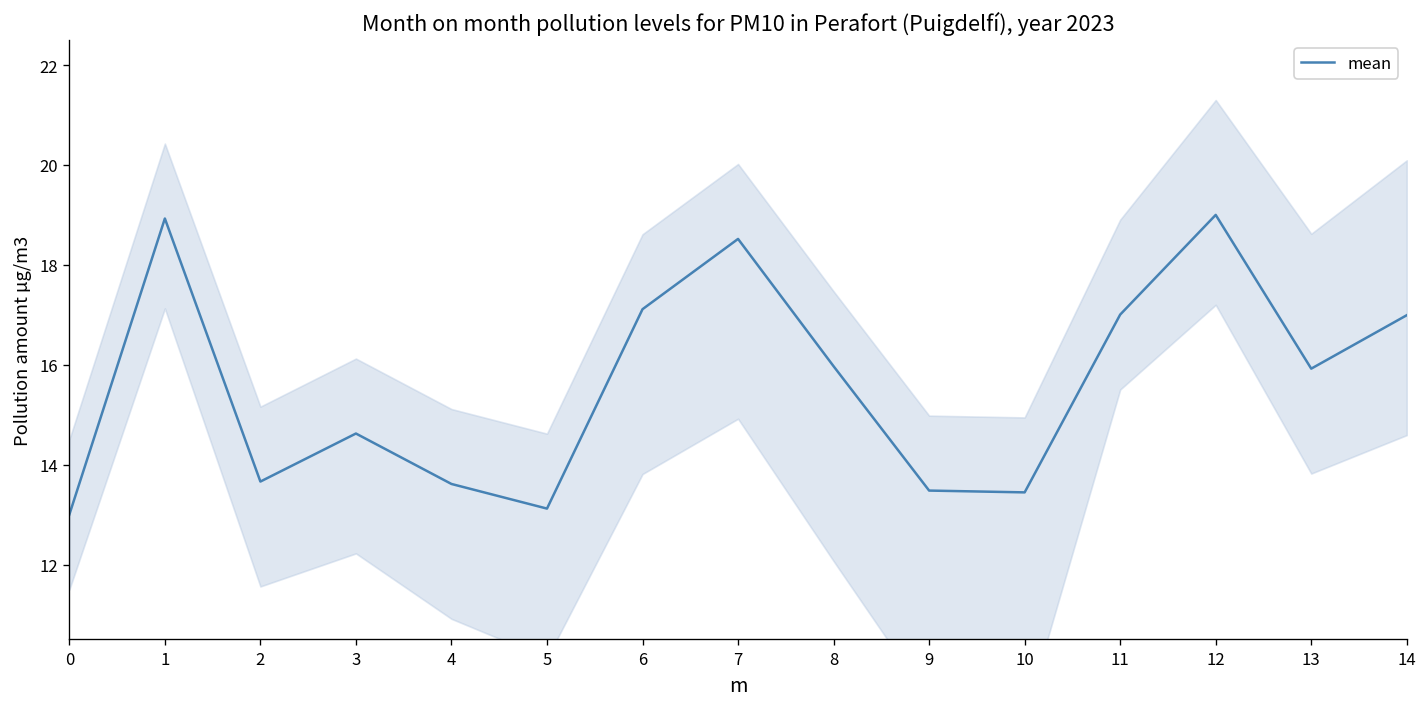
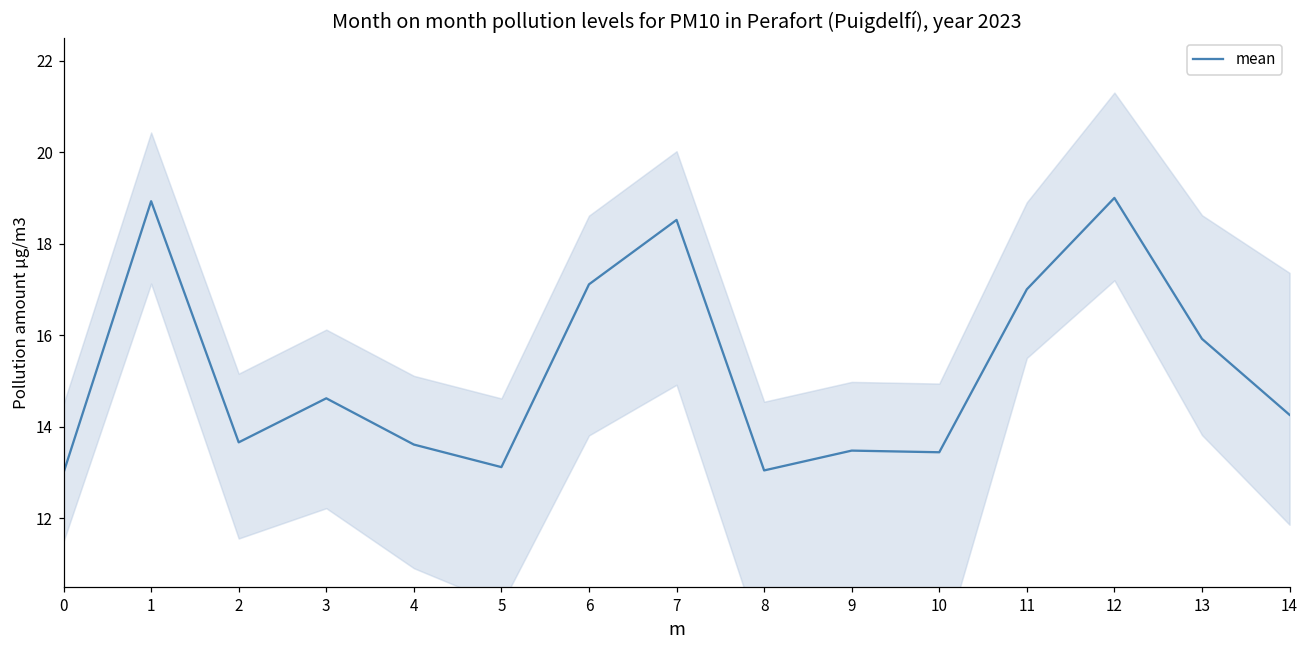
  {
    "mean": {
      "0": 13.0,
      "1": 18.9,
      "2": 13.7,
      "3": 14.6,
      "4": 13.6,
      "5": 13.1,
      "6": 17.1,
      "7": 18.5,
-     "8": 16.0,
+     "8": 13.0,
      "9": 13.5,
      "10": 13.4,
      "11": 17.0,
      "12": 19.0,
      "13": 15.9,
-     "14": 17.0
+     "14": 14.3
    }
  }
